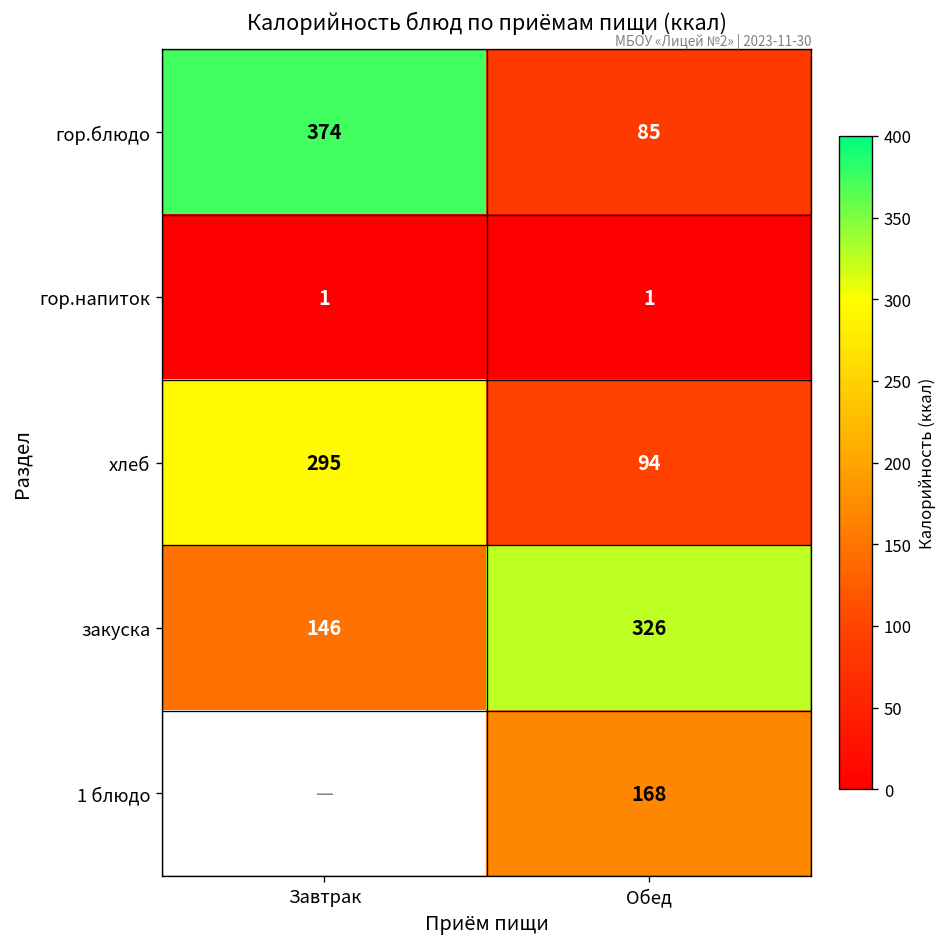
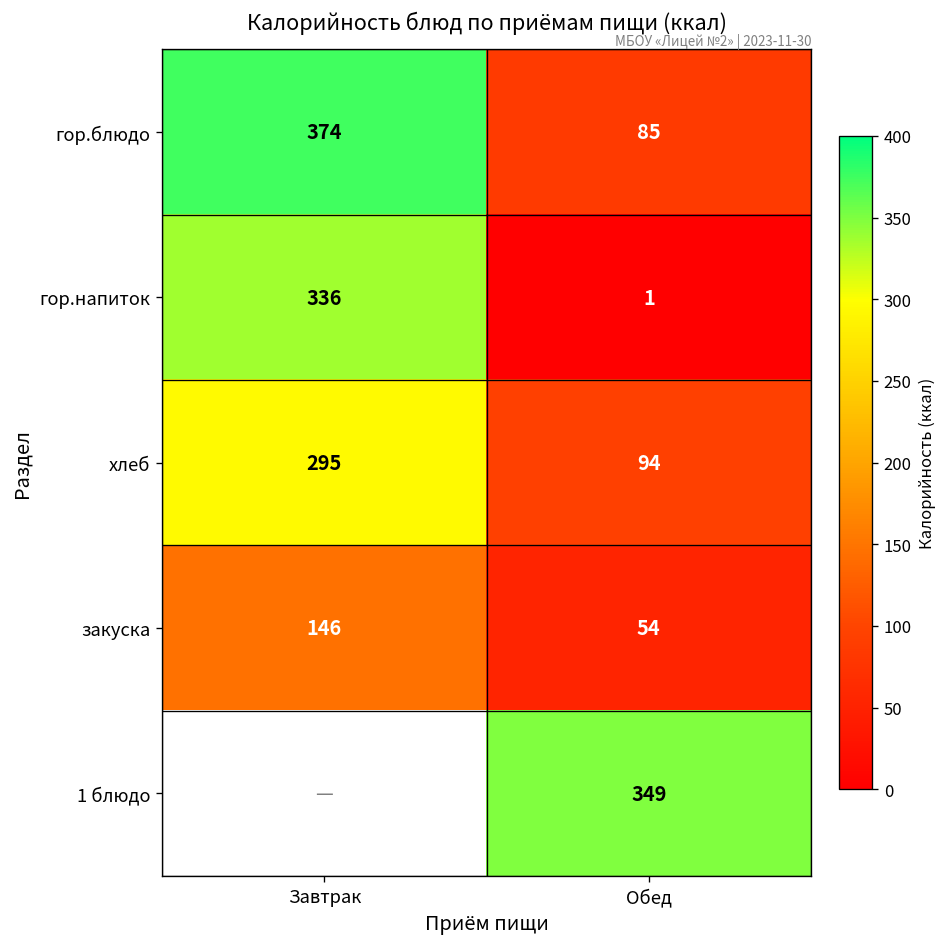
  {
    "гор.блюдо": {
      "Завтрак": 374,
      "Обед": 85
    },
    "гор.напиток": {
-     "Завтрак": 1,
+     "Завтрак": 336,
      "Обед": 1
    },
    "хлеб": {
      "Завтрак": 295,
      "Обед": 94
    },
    "закуска": {
      "Завтрак": 146,
-     "Обед": 326
+     "Обед": 54
    },
    "1 блюдо": {
-     "Обед": 168
+     "Обед": 349
    }
  }
